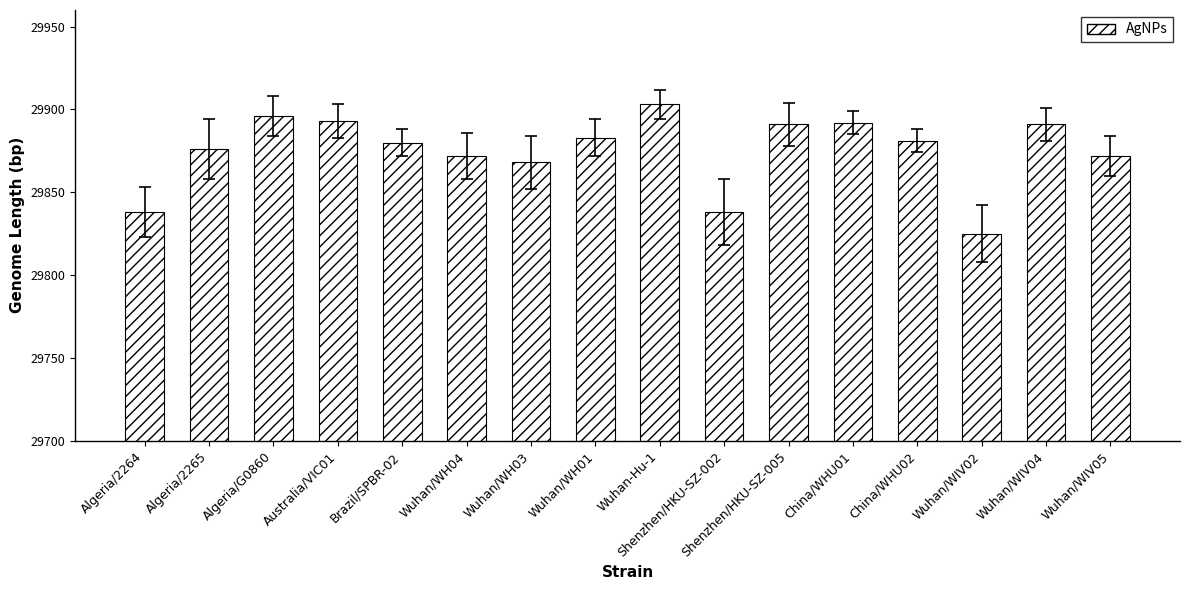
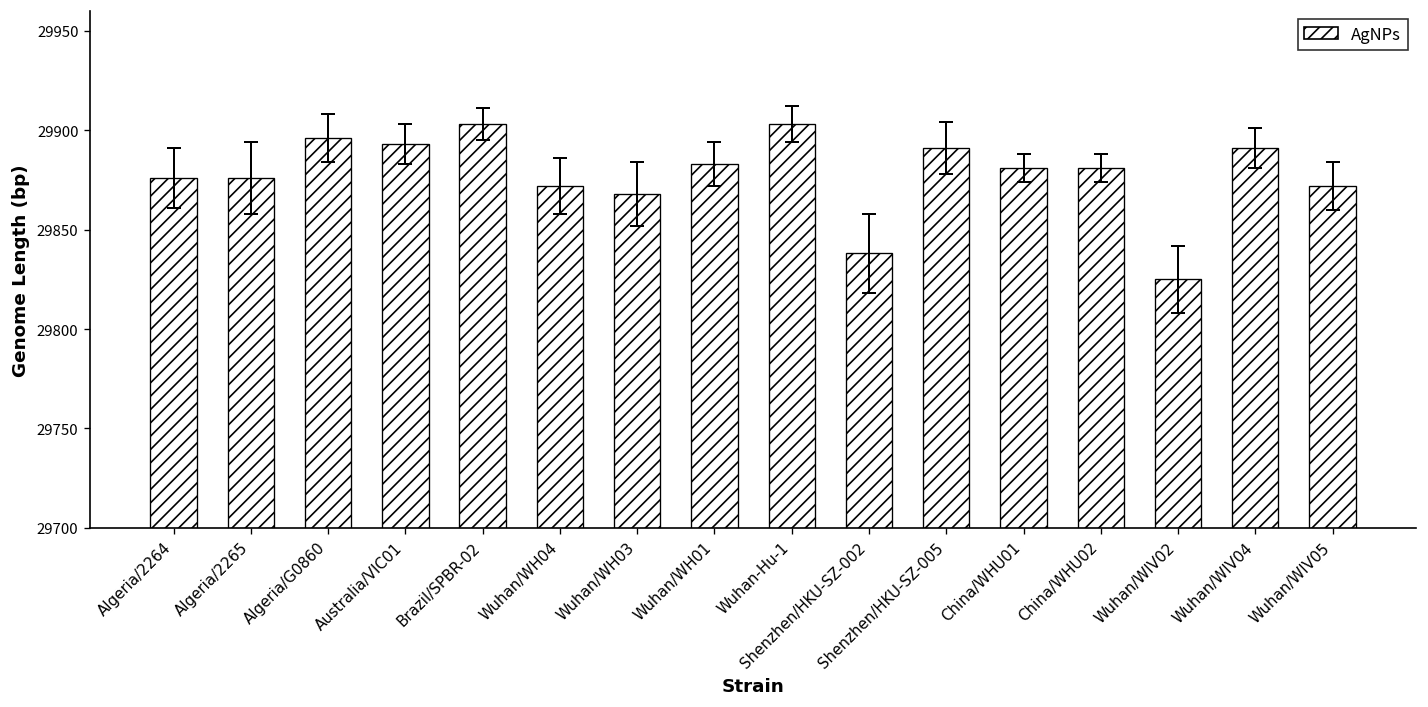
  {
    "AgNPs": {
-     "Algeria/2264": 29838,
+     "Algeria/2264": 29876,
      "Algeria/2265": 29876,
      "Algeria/G0860": 29896,
      "Australia/VIC01": 29893,
-     "Brazil/SPBR-02": 29880,
+     "Brazil/SPBR-02": 29903,
      "Wuhan/WH04": 29872,
      "Wuhan/WH03": 29868,
      "Wuhan/WH01": 29883,
      "Wuhan-Hu-1": 29903,
      "Shenzhen/HKU-SZ-002": 29838,
      "Shenzhen/HKU-SZ-005": 29891,
-     "China/WHU01": 29892,
+     "China/WHU01": 29881,
      "China/WHU02": 29881,
      "Wuhan/WIV02": 29825,
      "Wuhan/WIV04": 29891,
      "Wuhan/WIV05": 29872
    }
  }
